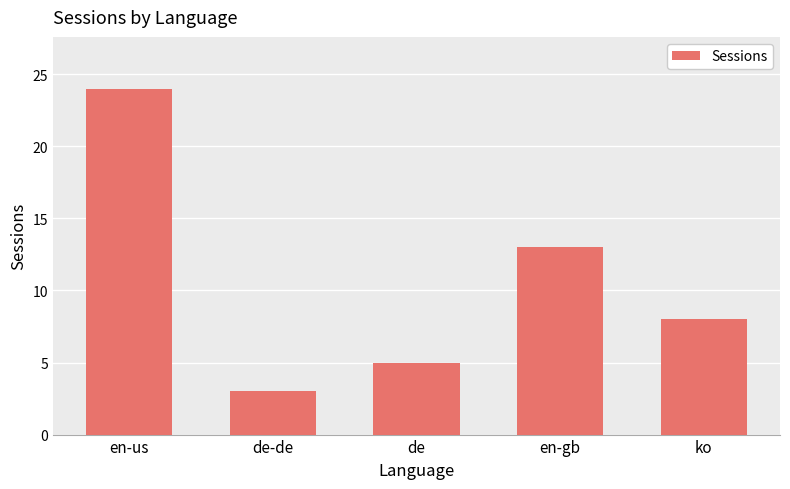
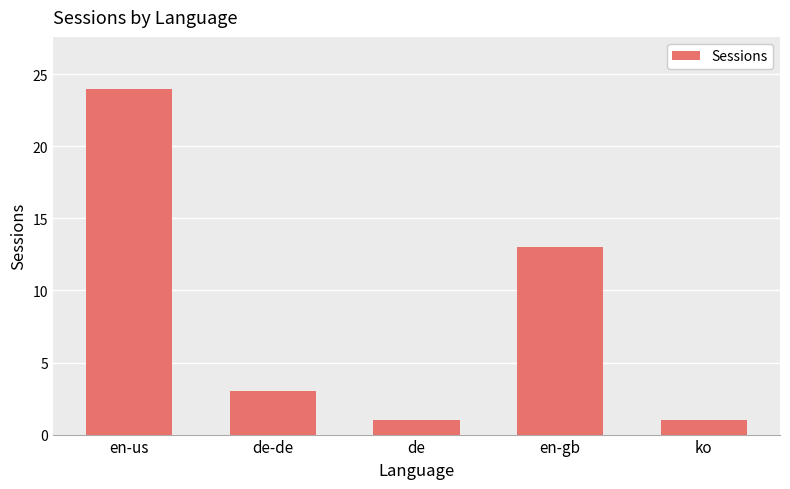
  {
    "en-us": 24,
    "de-de": 3,
-   "de": 5,
+   "de": 1,
    "en-gb": 13,
-   "ko": 8
+   "ko": 1
  }
